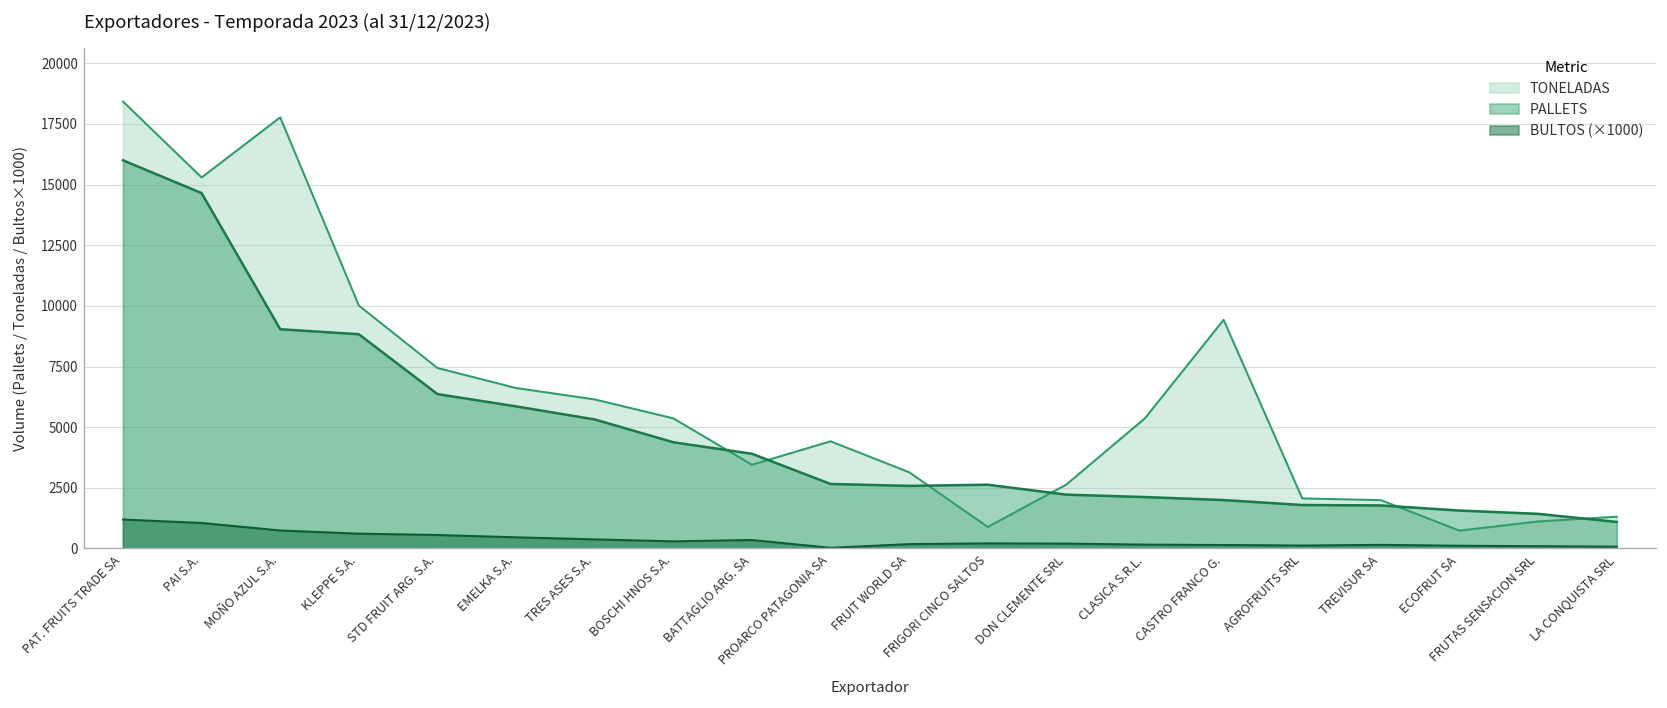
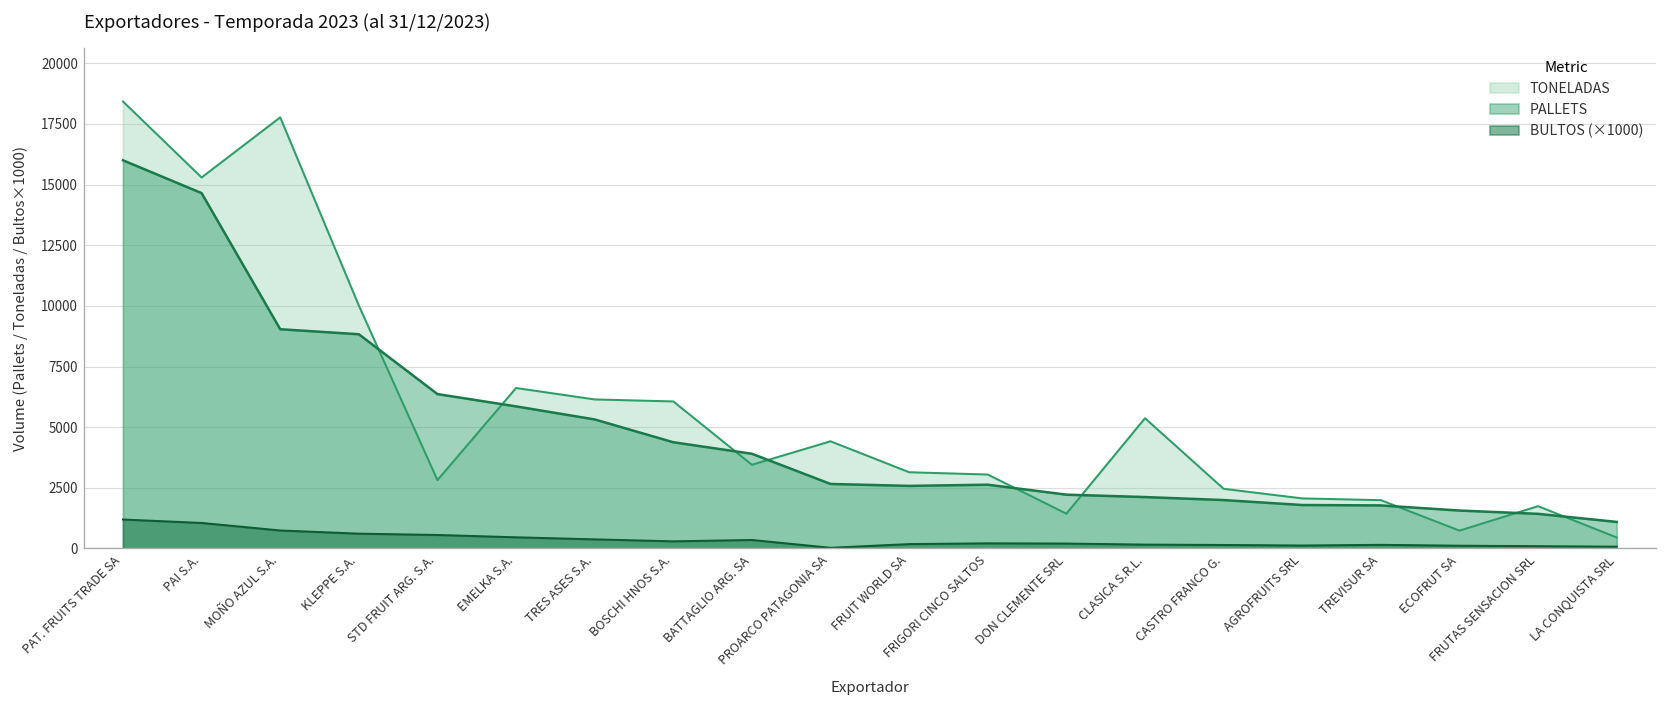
  {
    "TONELADAS": {
      "PAT. FRUITS TRADE SA": 18400,
      "PAI S.A.": 15300,
      "MOÑO AZUL S.A.": 17800,
      "KLEPPE S.A.": 10000,
-     "STD FRUIT ARG. S.A.": 7400,
+     "STD FRUIT ARG. S.A.": 2800,
      "EMELKA S.A.": 6600,
      "TRES ASES S.A.": 6100,
-     "BOSCHI HNOS S.A.": 5400,
+     "BOSCHI HNOS S.A.": 6100,
      "BATTAGLIO ARG. SA": 3500,
      "PROARCO PATAGONIA SA": 4400,
      "FRUIT WORLD SA": 3100,
-     "FRIGORI CINCO SALTOS": 900,
-     "DON CLEMENTE SRL": 2600,
+     "FRIGORI CINCO SALTOS": 3000,
+     "DON CLEMENTE SRL": 1400,
      "CLASICA S.R.L.": 5400,
-     "CASTRO FRANCO G.": 9400,
+     "CASTRO FRANCO G.": 2500,
      "AGROFRUITS SRL": 2100,
      "TREVISUR SA": 2000,
      "ECOFRUT SA": 700,
-     "FRUTAS SENSACION SRL": 1100,
-     "LA CONQUISTA SRL": 1300
+     "FRUTAS SENSACION SRL": 1700,
+     "LA CONQUISTA SRL": 500
    }
  }
